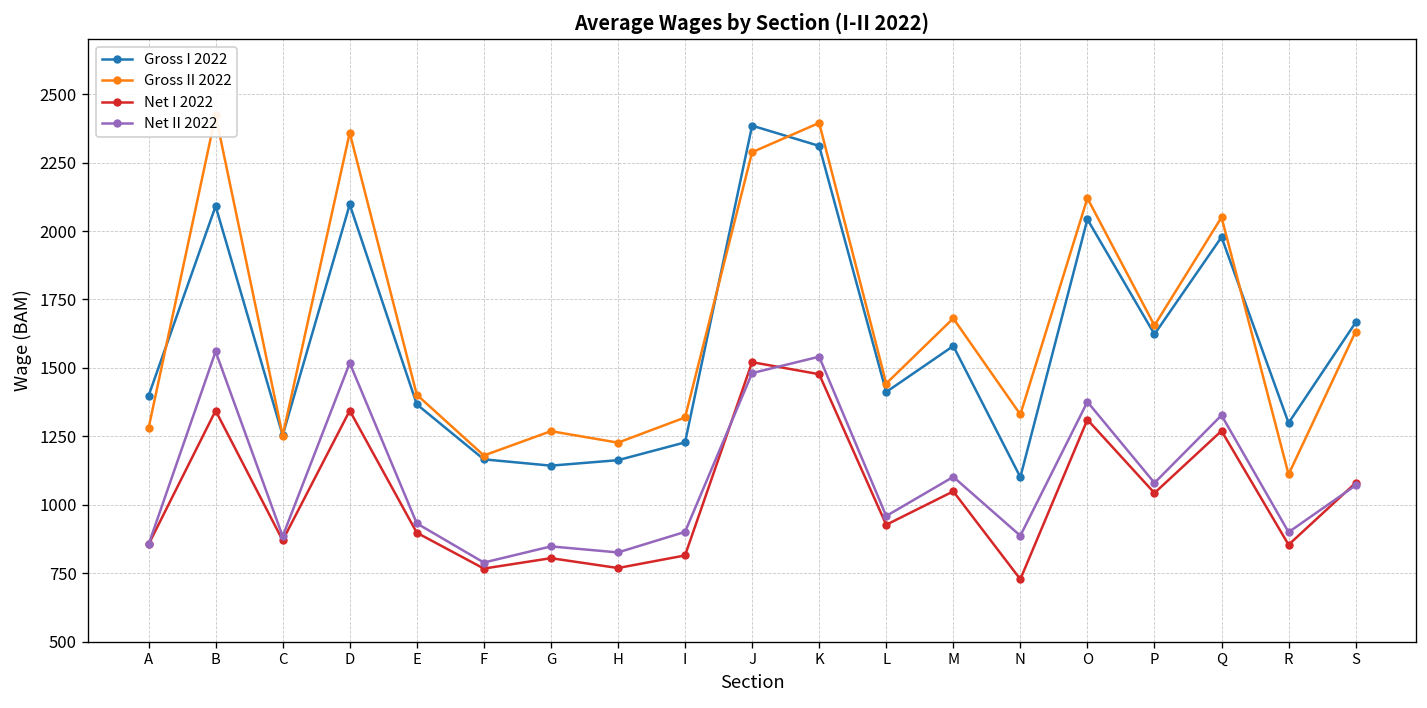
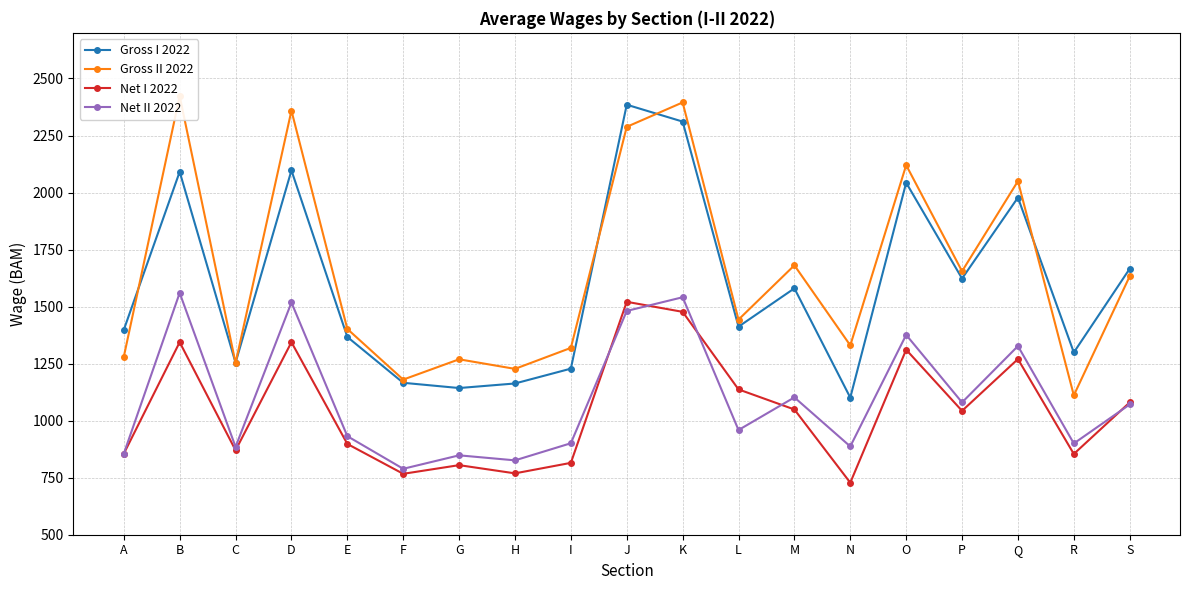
  {
    "Gross I 2022": {
      "A": 1400,
      "B": 2090,
      "D": 2100,
      "E": 1370,
      "F": 1170,
      "G": 1140,
      "H": 1160,
      "I": 1230,
      "J": 2390,
      "K": 2310,
      "L": 1410,
      "M": 1580,
      "N": 1100,
      "O": 2040,
      "P": 1620,
      "Q": 1980,
      "R": 1300,
      "S": 1670
    },
    "Gross II 2022": {
      "A": 1280,
      "D": 2360,
      "E": 1400,
      "F": 1180,
      "G": 1270,
      "H": 1230,
      "I": 1320,
      "J": 2290,
      "K": 2400,
      "L": 1440,
      "M": 1680,
      "N": 1330,
      "O": 2120,
      "P": 1660,
      "Q": 2050,
      "R": 1110,
      "S": 1630
    },
    "Net I 2022": {
      "B": 1340,
      "C": 870,
      "D": 1340,
      "E": 900,
      "F": 770,
      "G": 810,
      "H": 770,
      "I": 820,
      "J": 1520,
      "K": 1480,
-     "L": 930,
+     "L": 1140,
      "M": 1050,
      "N": 730,
      "O": 1310,
      "P": 1040,
      "Q": 1270,
      "R": 850
    },
    "Net II 2022": {
      "B": 1560,
      "C": 890,
      "D": 1520,
      "E": 930,
      "F": 790,
      "G": 850,
      "H": 830,
      "I": 900,
      "J": 1480,
      "K": 1540,
      "L": 960,
      "M": 1100,
      "N": 890,
      "O": 1380,
      "P": 1080,
      "Q": 1330,
      "R": 900
    }
  }
